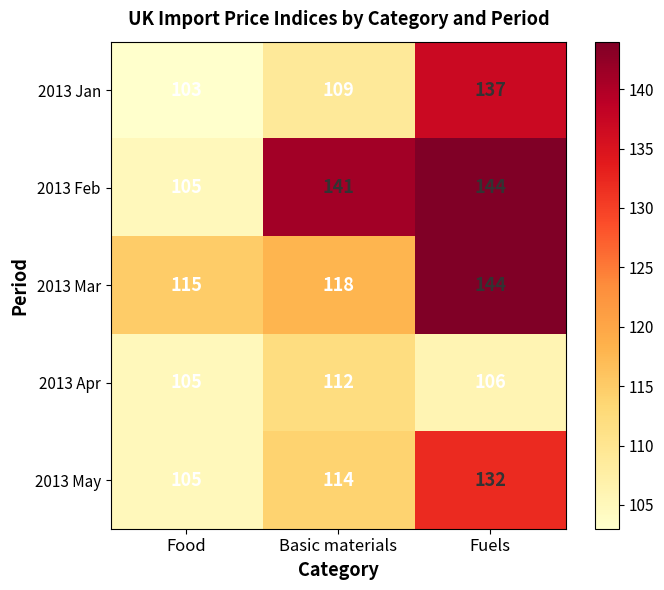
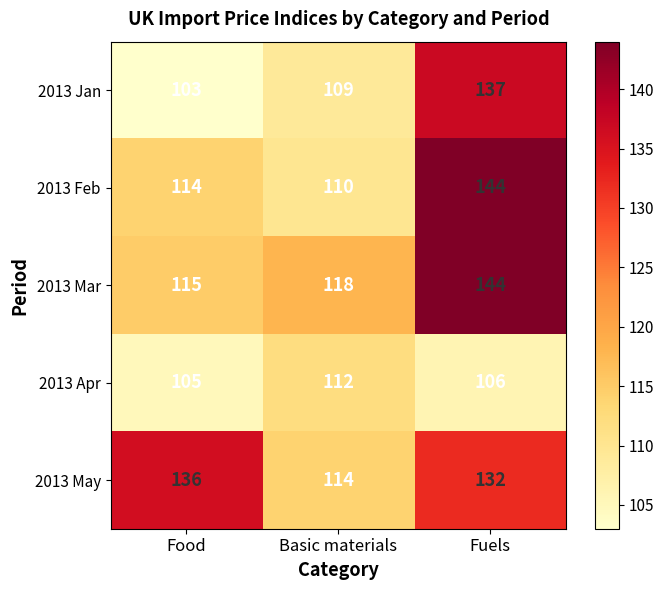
  {
    "2013 Jan": {
      "Food": 103,
      "Basic materials": 109,
      "Fuels": 137
    },
    "2013 Feb": {
-     "Food": 105,
-     "Basic materials": 141,
+     "Food": 114,
+     "Basic materials": 110,
      "Fuels": 144
    },
    "2013 Mar": {
      "Food": 115,
      "Basic materials": 118,
      "Fuels": 144
    },
    "2013 Apr": {
      "Food": 105,
      "Basic materials": 112,
      "Fuels": 106
    },
    "2013 May": {
-     "Food": 105,
+     "Food": 136,
      "Basic materials": 114,
      "Fuels": 132
    }
  }
